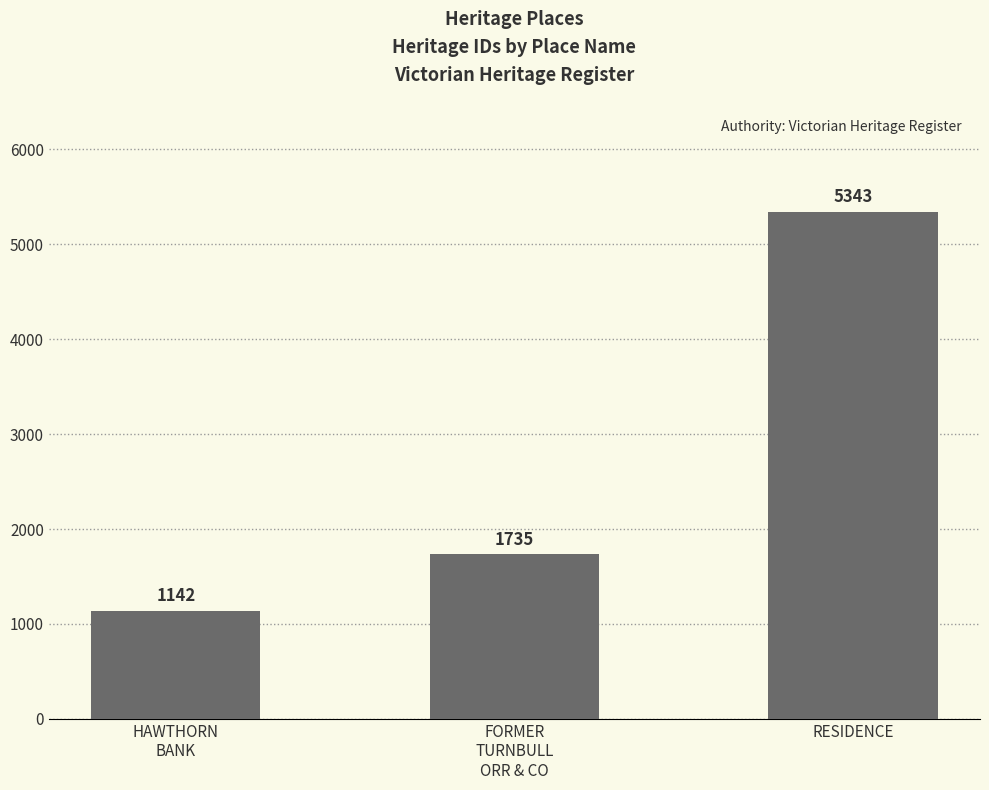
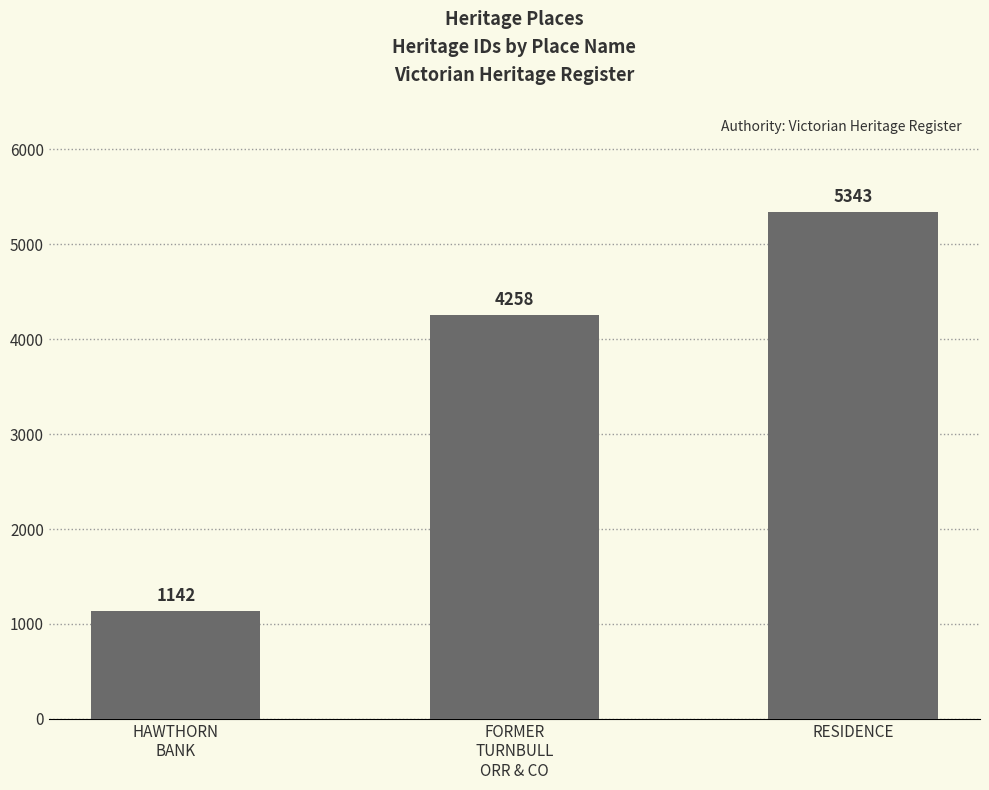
  {
    "HAWTHORN BANK": 1142,
-   "FORMER TURNBULL ORR & CO": 1735,
+   "FORMER TURNBULL ORR & CO": 4258,
    "RESIDENCE": 5343
  }
